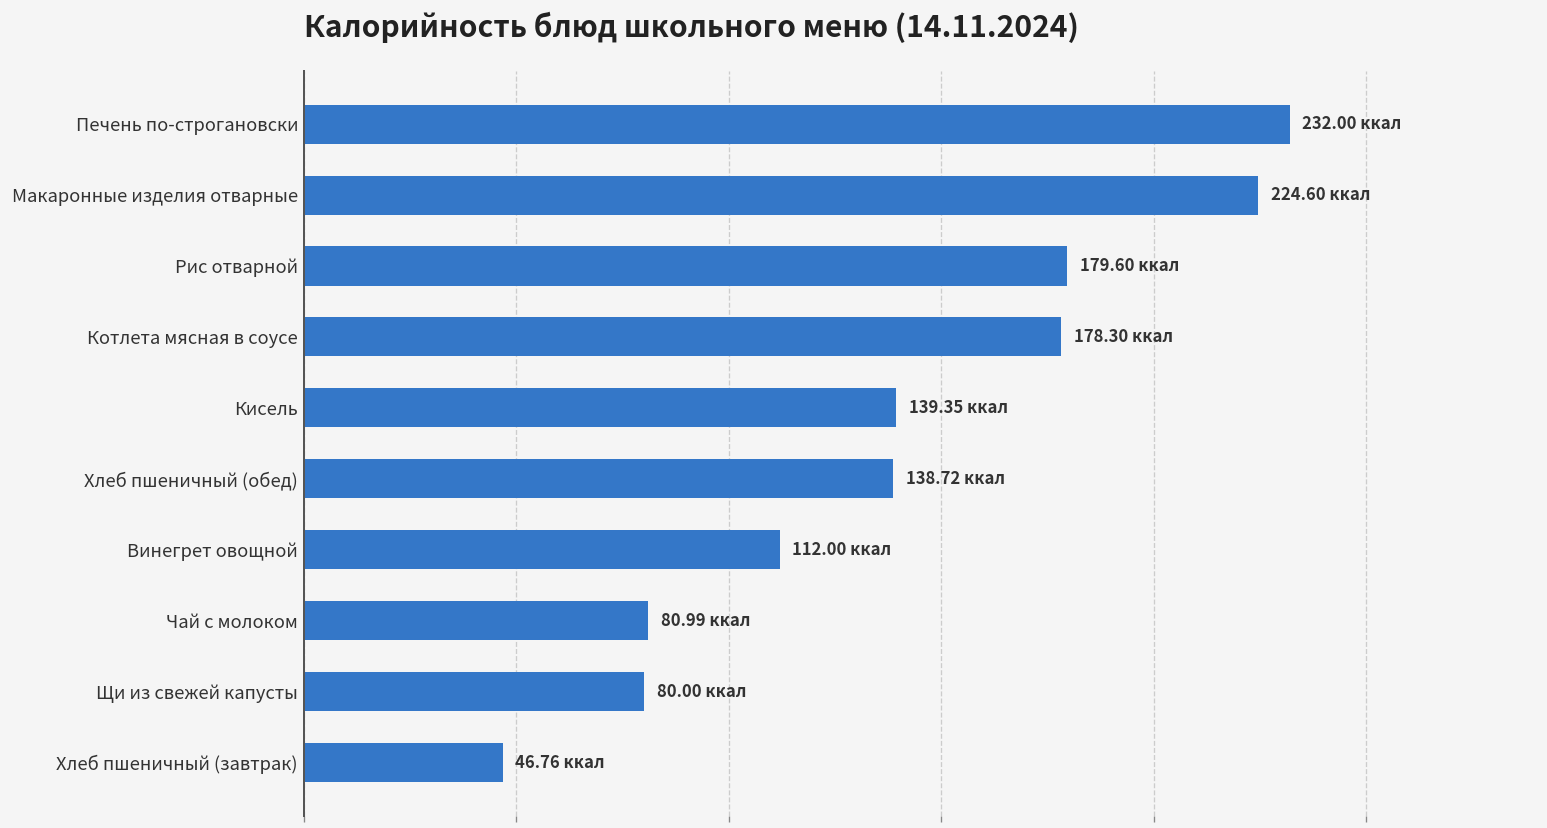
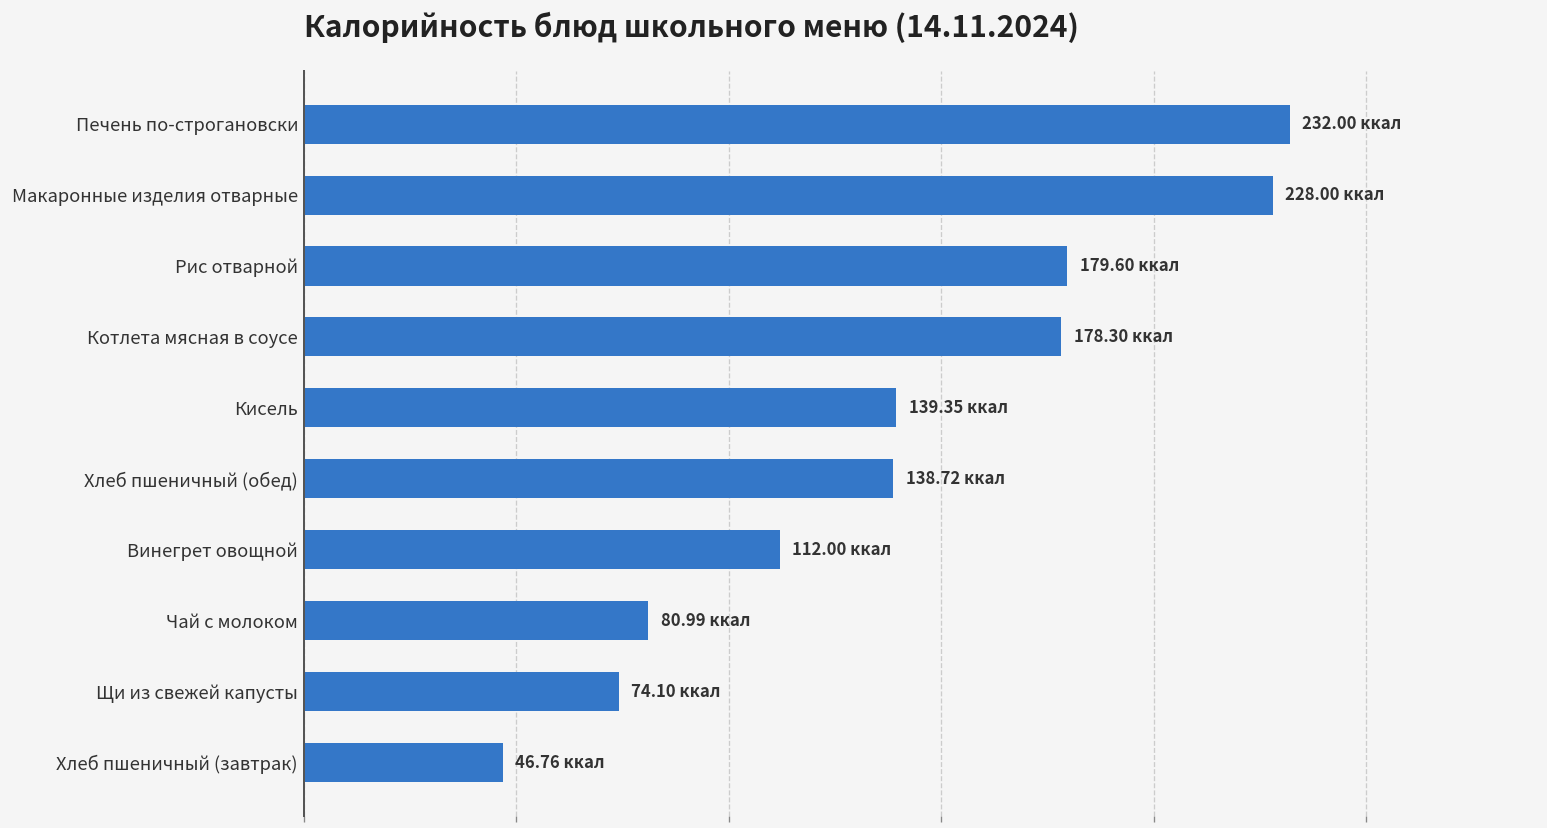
  {
    "Печень по-строгановски": 232.00,
-   "Макаронные изделия отварные": 224.60,
+   "Макаронные изделия отварные": 228.00,
    "Рис отварной": 179.60,
    "Котлета мясная в соусе": 178.30,
    "Кисель": 139.35,
    "Хлеб пшеничный (обед)": 138.72,
    "Винегрет овощной": 112.00,
    "Чай с молоком": 80.99,
-   "Щи из свежей капусты": 80.00,
+   "Щи из свежей капусты": 74.10,
    "Хлеб пшеничный (завтрак)": 46.76
  }
